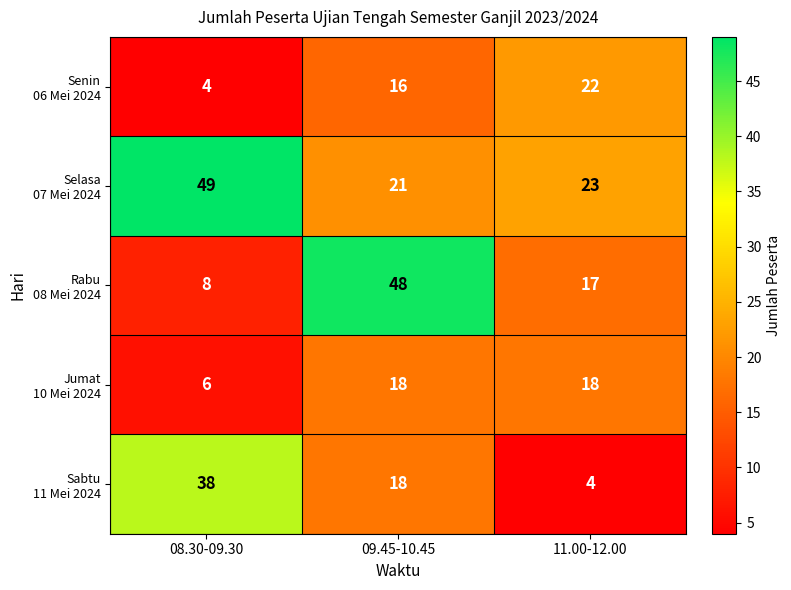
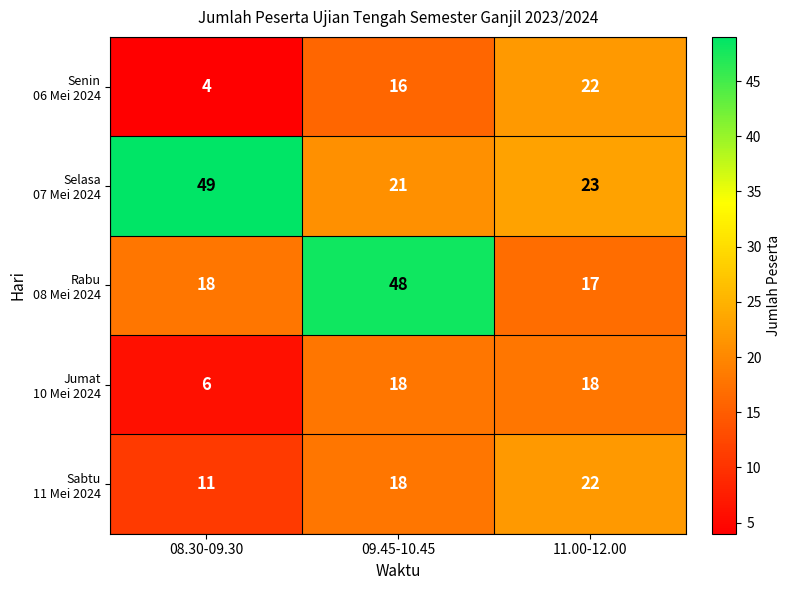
  {
    "Senin 06 Mei 2024": {
      "08.30-09.30": 4,
      "09.45-10.45": 16,
      "11.00-12.00": 22
    },
    "Selasa 07 Mei 2024": {
      "08.30-09.30": 49,
      "09.45-10.45": 21,
      "11.00-12.00": 23
    },
    "Rabu 08 Mei 2024": {
-     "08.30-09.30": 8,
+     "08.30-09.30": 18,
      "09.45-10.45": 48,
      "11.00-12.00": 17
    },
    "Jumat 10 Mei 2024": {
      "08.30-09.30": 6,
      "09.45-10.45": 18,
      "11.00-12.00": 18
    },
    "Sabtu 11 Mei 2024": {
-     "08.30-09.30": 38,
+     "08.30-09.30": 11,
      "09.45-10.45": 18,
-     "11.00-12.00": 4
+     "11.00-12.00": 22
    }
  }
